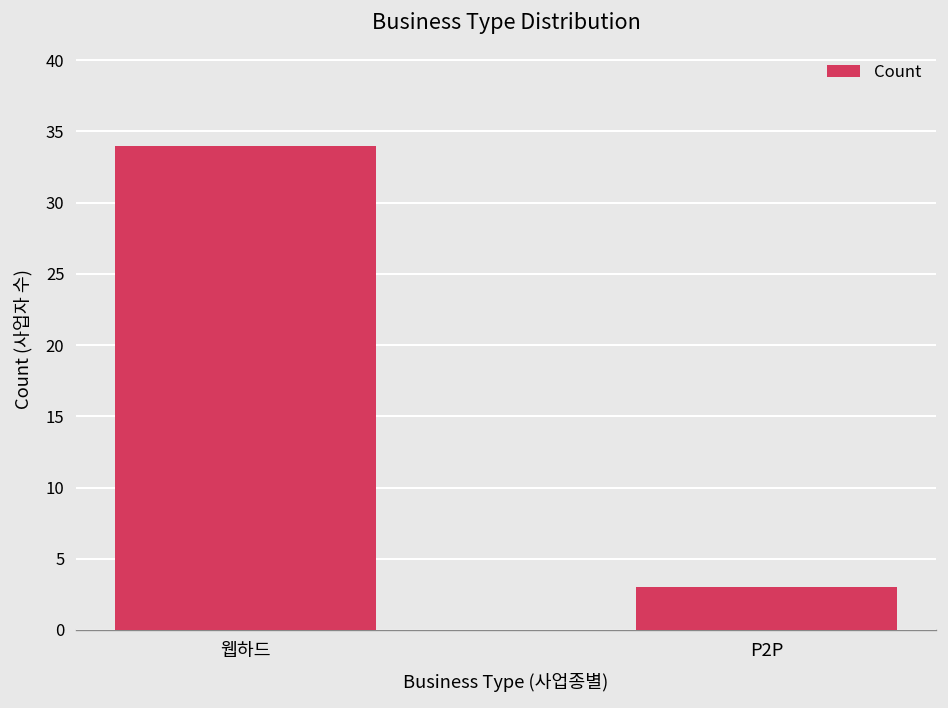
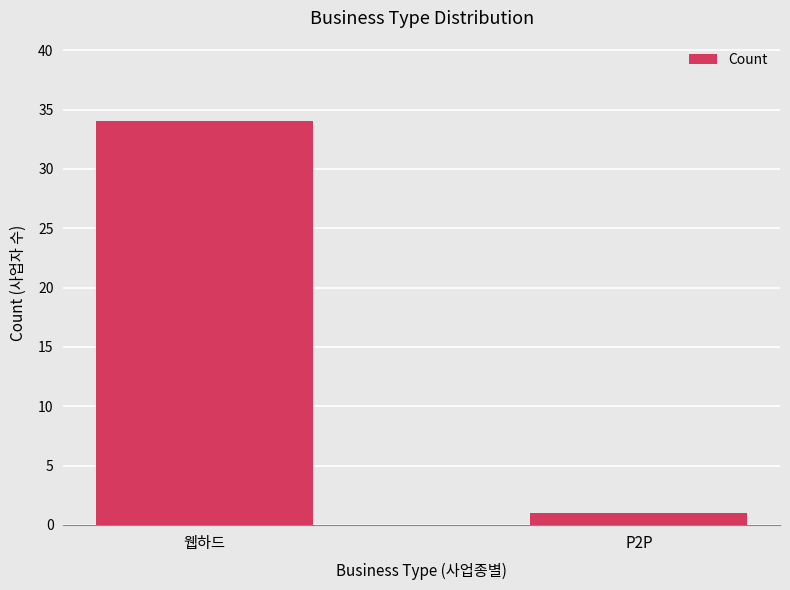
  {
    "웹하드": 34,
-   "P2P": 3
+   "P2P": 1
  }
